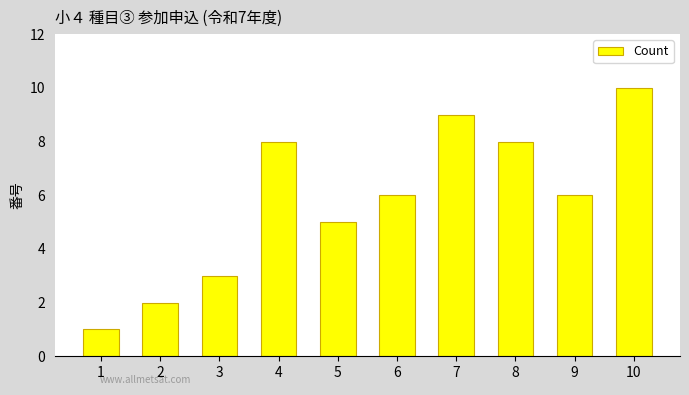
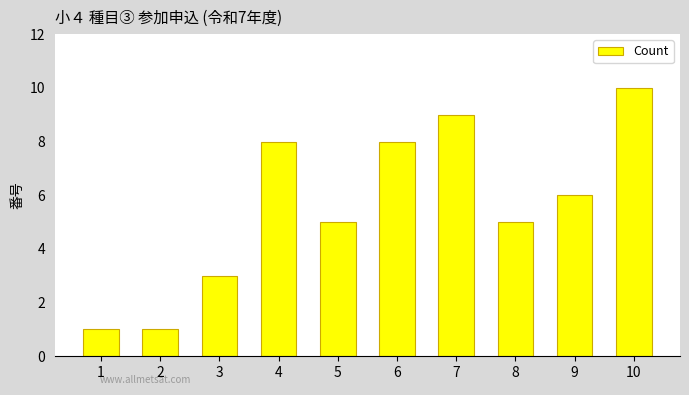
  {
    "1": 1,
-   "2": 2,
+   "2": 1,
    "3": 3,
    "4": 8,
    "5": 5,
-   "6": 6,
+   "6": 8,
    "7": 9,
-   "8": 8,
+   "8": 5,
    "9": 6,
    "10": 10
  }
